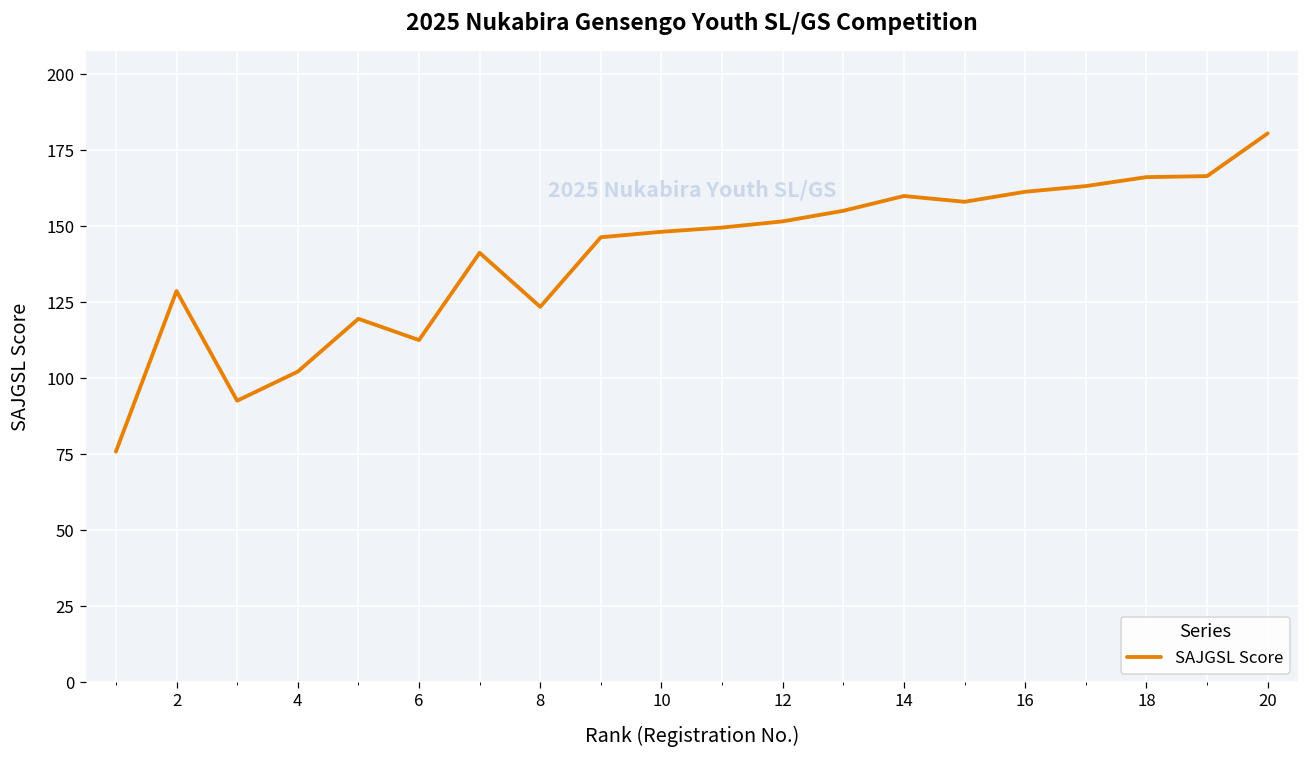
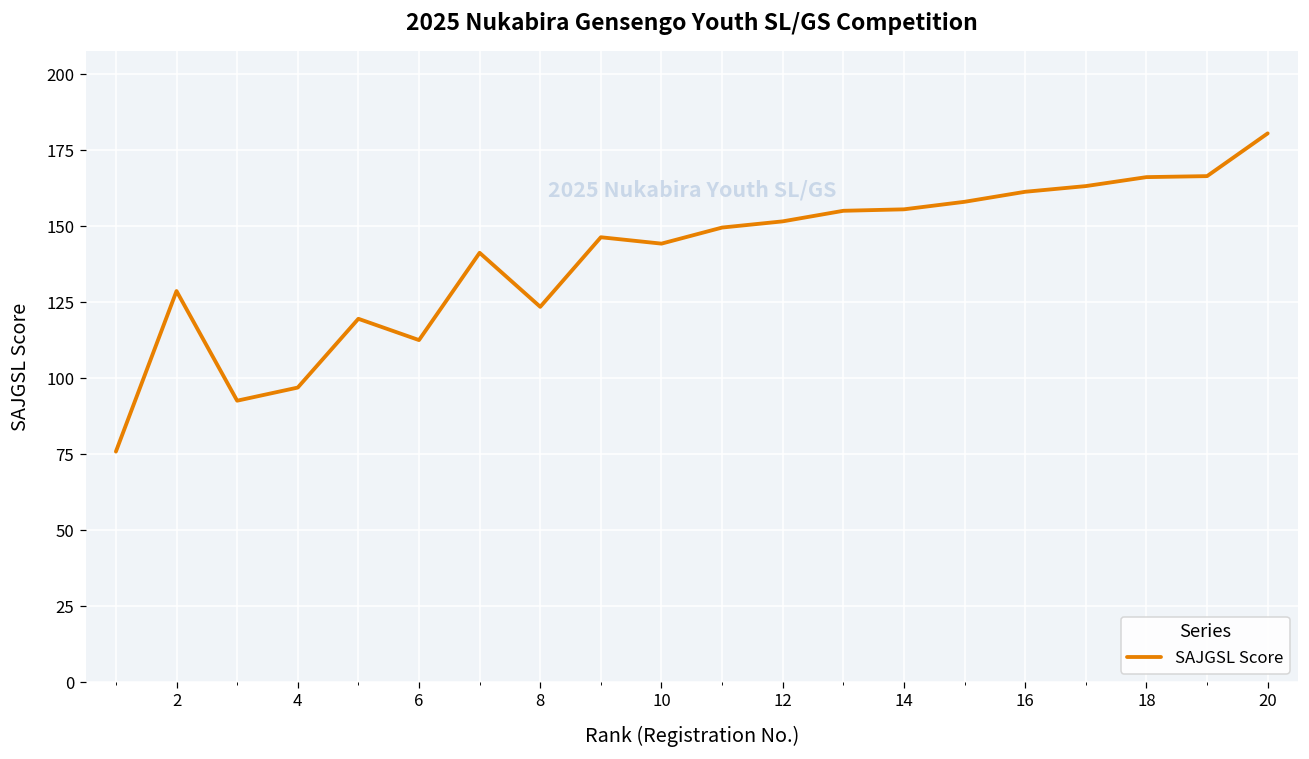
  {
    "2": 129,
-   "4": 102,
+   "4": 97,
    "6": 113,
    "8": 124,
-   "10": 148,
+   "10": 144,
    "12": 152,
-   "14": 160,
+   "14": 156,
    "16": 161,
    "18": 166,
    "20": 181
  }
